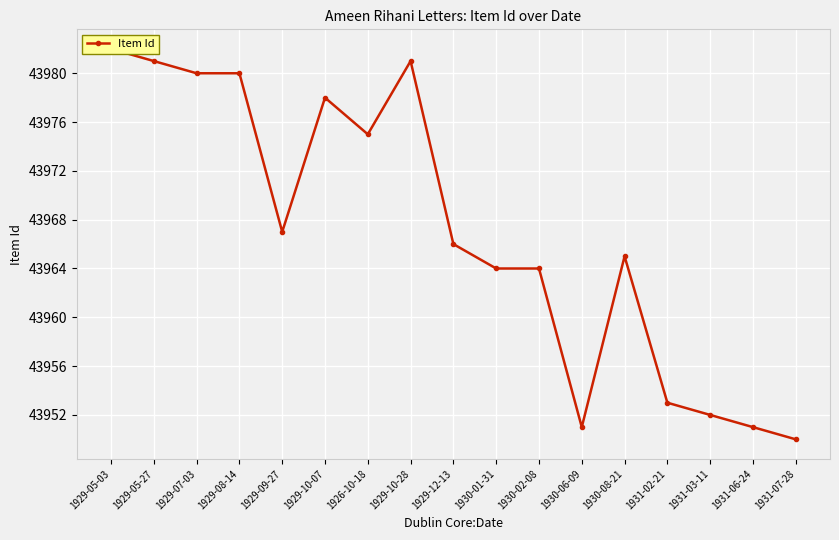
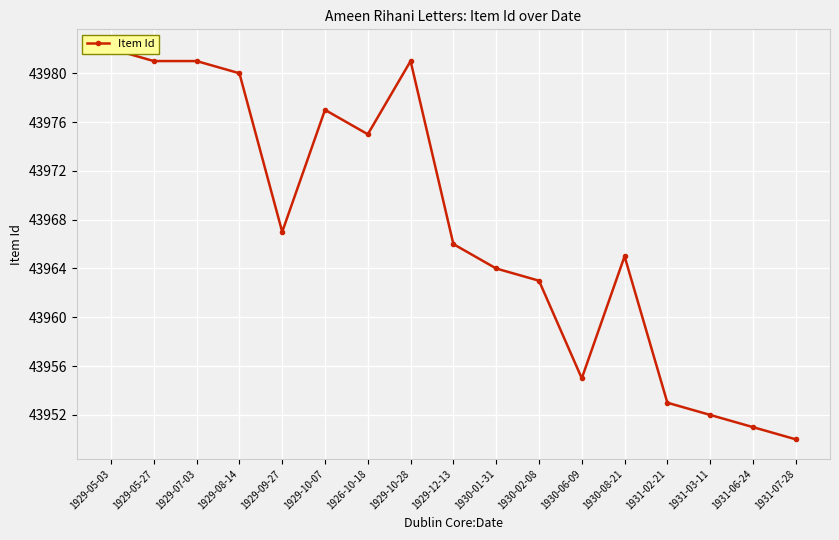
  {
    "1929-05-27": 43981,
-   "1929-07-03": 43980,
+   "1929-07-03": 43981,
    "1929-08-14": 43980,
    "1929-09-27": 43967,
-   "1929-10-07": 43978,
+   "1929-10-07": 43977,
    "1926-10-18": 43975,
    "1929-10-28": 43981,
    "1929-12-13": 43966,
    "1930-01-31": 43964,
-   "1930-02-08": 43964,
-   "1930-06-09": 43951,
+   "1930-02-08": 43963,
+   "1930-06-09": 43955,
    "1930-08-21": 43965,
    "1931-02-21": 43953,
    "1931-03-11": 43952,
    "1931-06-24": 43951,
    "1931-07-28": 43950
  }
